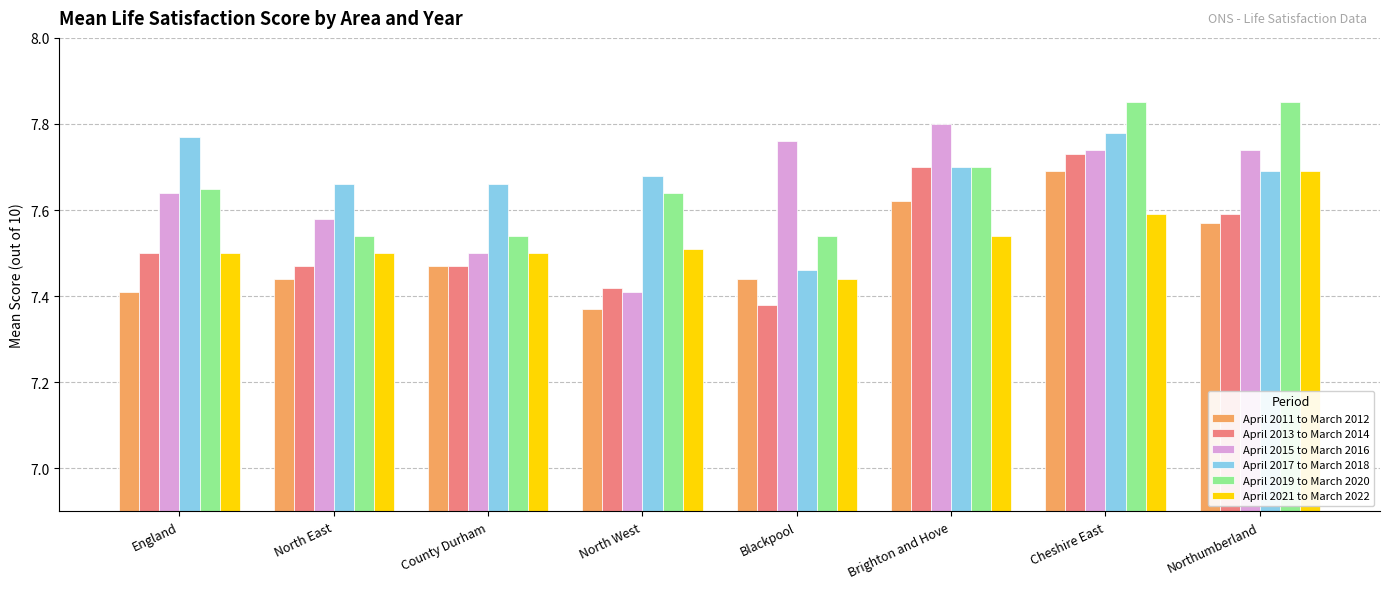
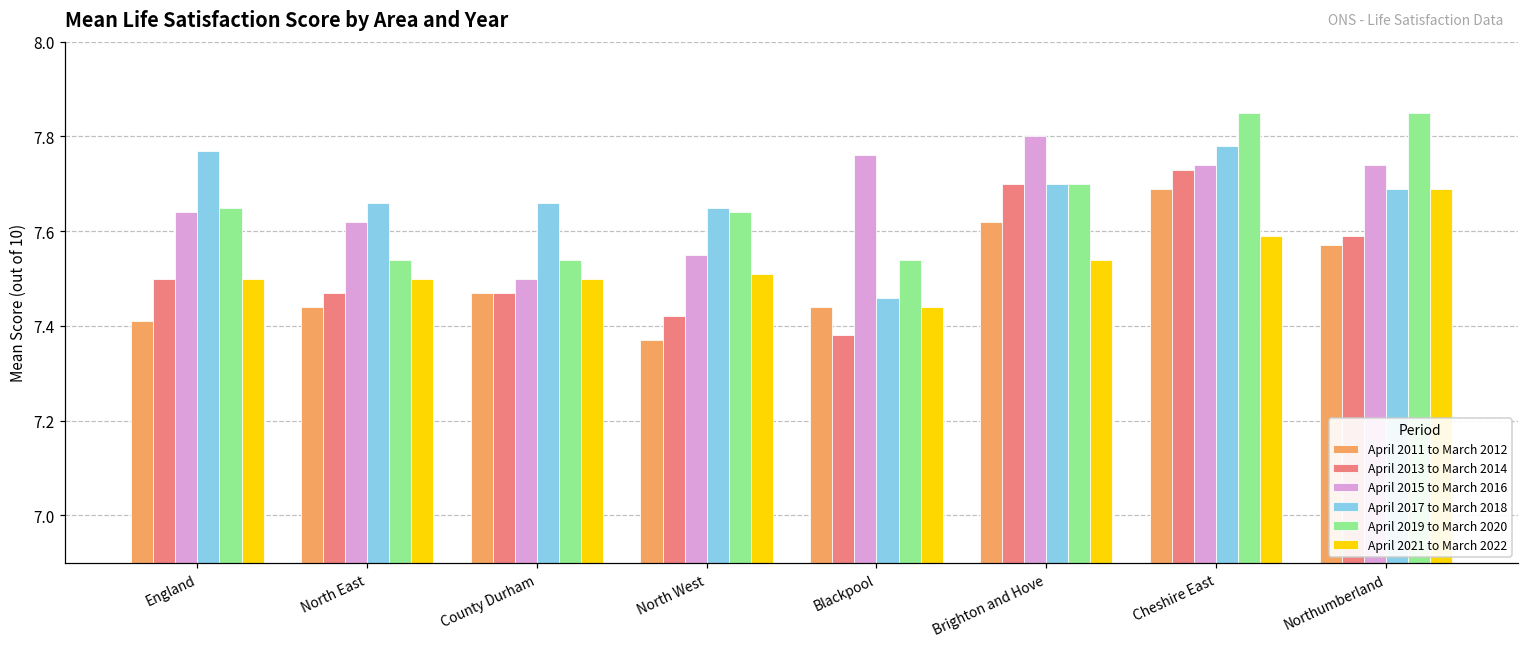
  {
    "April 2015 to March 2016": {
      "England": 7.64,
-     "North East": 7.58,
+     "North East": 7.62,
      "County Durham": 7.50,
-     "North West": 7.41,
+     "North West": 7.55,
      "Blackpool": 7.76,
      "Brighton and Hove": 7.80,
      "Cheshire East": 7.74,
      "Northumberland": 7.74
    },
    "April 2017 to March 2018": {
      "England": 7.77,
      "North East": 7.66,
      "County Durham": 7.66,
-     "North West": 7.68,
+     "North West": 7.65,
      "Blackpool": 7.46,
      "Brighton and Hove": 7.70,
      "Cheshire East": 7.78,
      "Northumberland": 7.69
    },
    "April 2019 to March 2020": {
      "England": 7.65,
      "North East": 7.54,
      "County Durham": 7.54,
      "North West": 7.64,
      "Blackpool": 7.54,
      "Brighton and Hove": 7.70,
      "Cheshire East": 7.85,
      "Northumberland": 7.85
    },
    "April 2021 to March 2022": {
      "England": 7.50,
      "North East": 7.50,
      "County Durham": 7.50,
      "North West": 7.51,
      "Blackpool": 7.44,
      "Brighton and Hove": 7.54,
      "Cheshire East": 7.59,
      "Northumberland": 7.69
    }
  }
